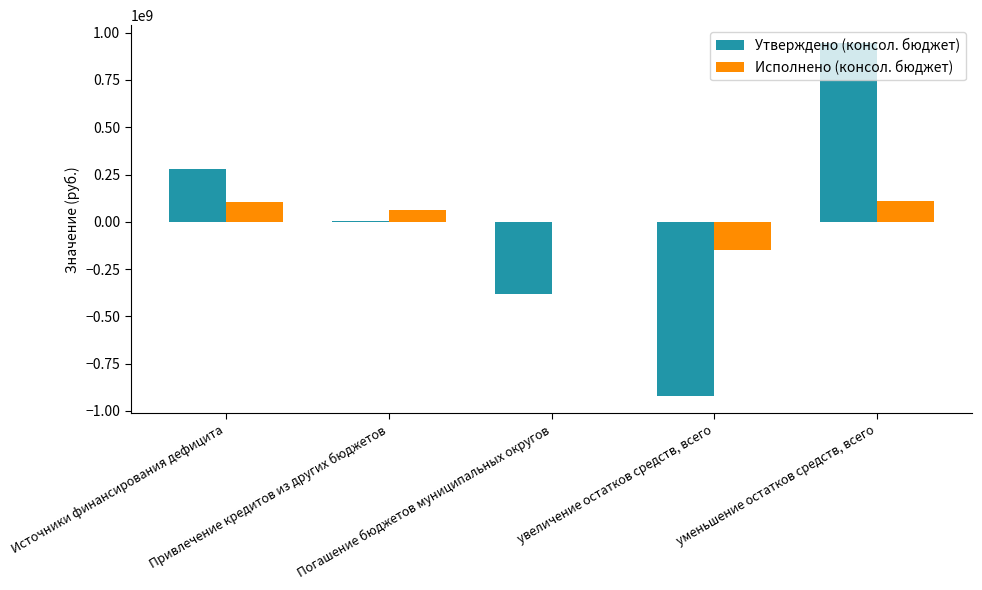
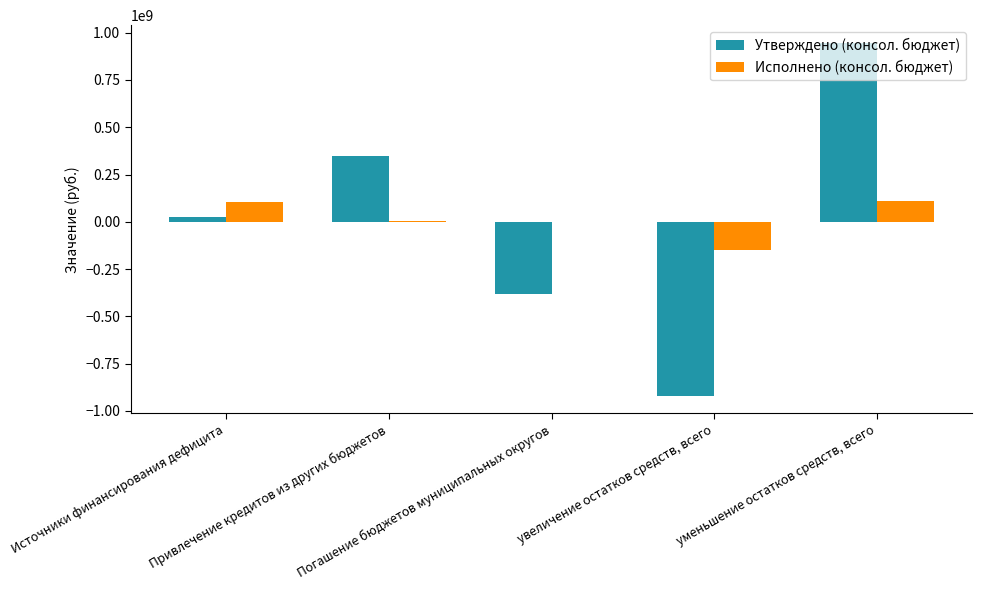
  {
    "Утверждено (консол. бюджет)": {
-     "Источники финансирования дефицита": 280000000,
-     "Привлечение кредитов из других бюджетов": 0,
+     "Источники финансирования дефицита": 30000000,
+     "Привлечение кредитов из других бюджетов": 350000000,
      "Погашение бюджетов муниципальных округов": -380000000,
      "увеличение остатков средств, всего": -920000000
    },
    "Исполнено (консол. бюджет)": {
      "Источники финансирования дефицита": 100000000,
-     "Привлечение кредитов из других бюджетов": 60000000,
+     "Привлечение кредитов из других бюджетов": 0,
      "Погашение бюджетов муниципальных округов": 0,
      "увеличение остатков средств, всего": -150000000,
      "уменьшение остатков средств, всего": 110000000
    }
  }
